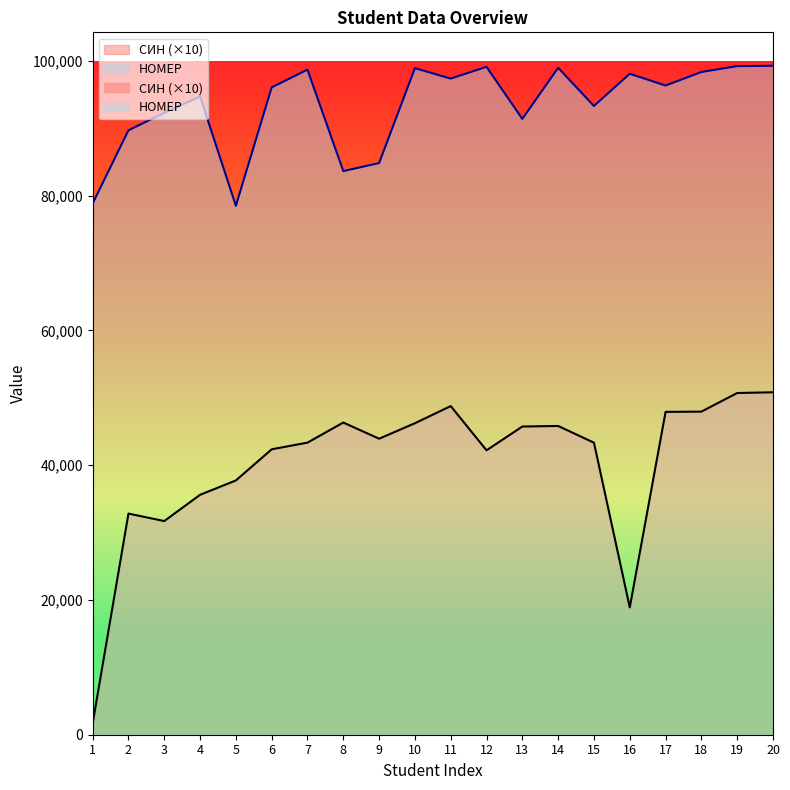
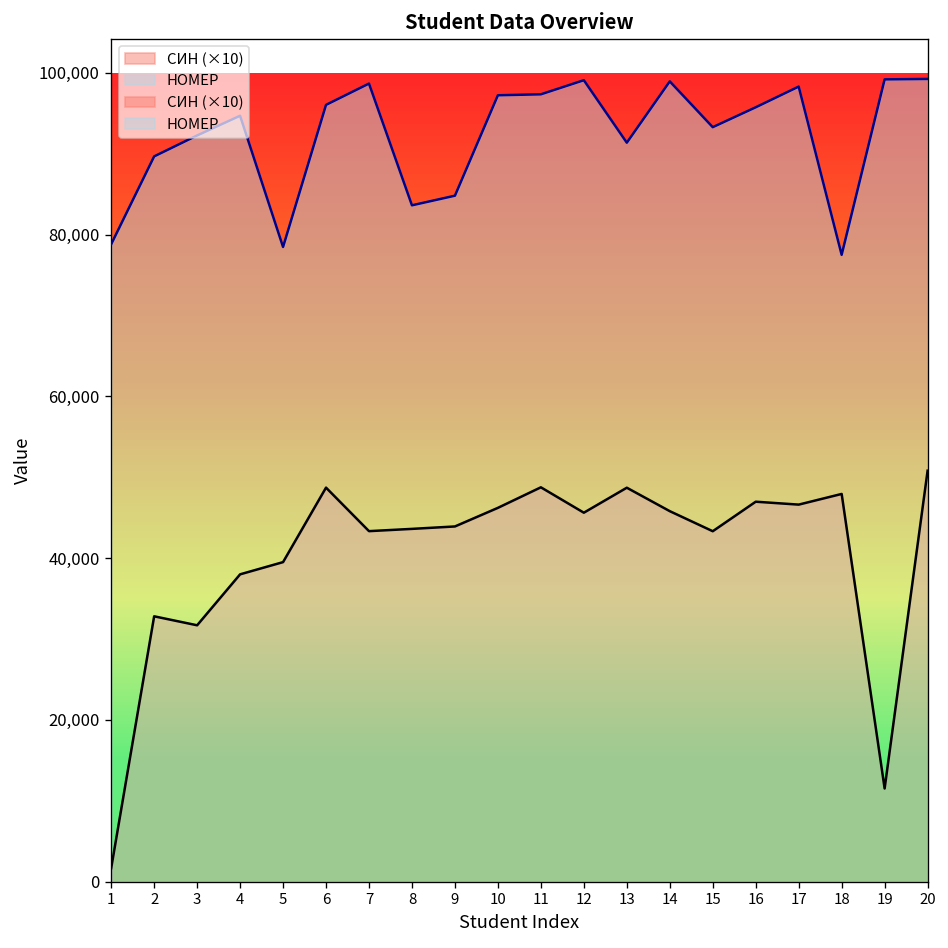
  {
    "СИН (×10)": {
      "1": "2,000",
      "2": "33,000",
      "3": "32,000",
-     "4": "36,000",
-     "5": "38,000",
-     "6": "42,000",
+     "4": "38,000",
+     "5": "40,000",
+     "6": "49,000",
      "7": "43,000",
-     "8": "46,000",
+     "8": "44,000",
      "9": "44,000",
      "10": "46,000",
      "11": "49,000",
-     "12": "42,000",
-     "13": "46,000",
+     "12": "46,000",
+     "13": "49,000",
      "14": "46,000",
      "15": "43,000",
-     "16": "19,000",
-     "17": "48,000",
+     "16": "47,000",
+     "17": "47,000",
      "18": "48,000",
-     "19": "51,000",
+     "19": "12,000",
      "20": "51,000"
    },
    "НОМЕР": {
      "1": "79,000",
      "2": "90,000",
      "5": "78,000",
      "6": "96,000",
      "7": "99,000",
      "8": "84,000",
      "9": "85,000",
-     "10": "99,000",
+     "10": "97,000",
      "11": "97,000",
      "12": "99,000",
      "13": "91,000",
      "14": "99,000",
      "15": "93,000",
-     "16": "98,000",
-     "17": "96,000",
-     "18": "98,000",
+     "16": "96,000",
+     "17": "98,000",
+     "18": "78,000",
      "19": "99,000",
      "20": "99,000"
    }
  }
